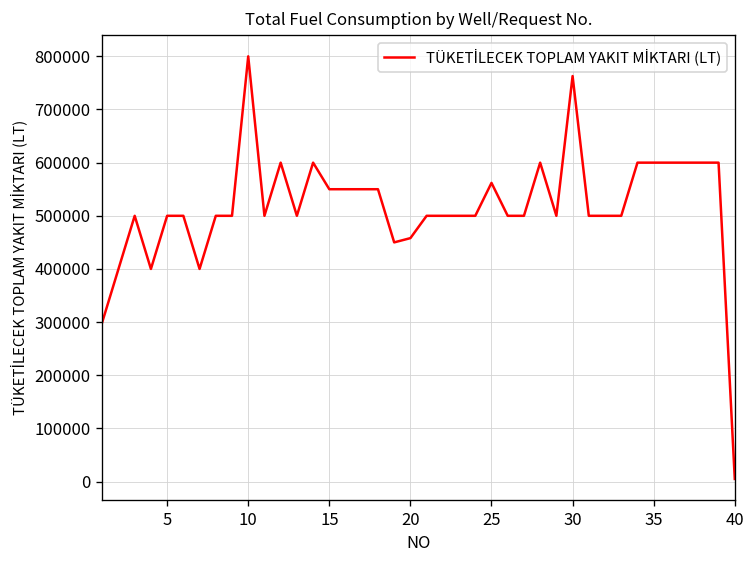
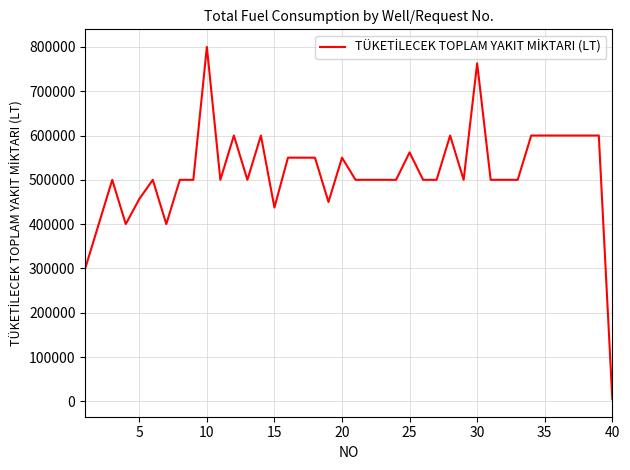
  {
-   "5": 500000,
+   "5": 460000,
    "10": 800000,
-   "15": 550000,
-   "20": 460000,
+   "15": 440000,
+   "20": 550000,
    "25": 560000,
    "30": 760000,
    "35": 600000,
    "40": 10000
  }
